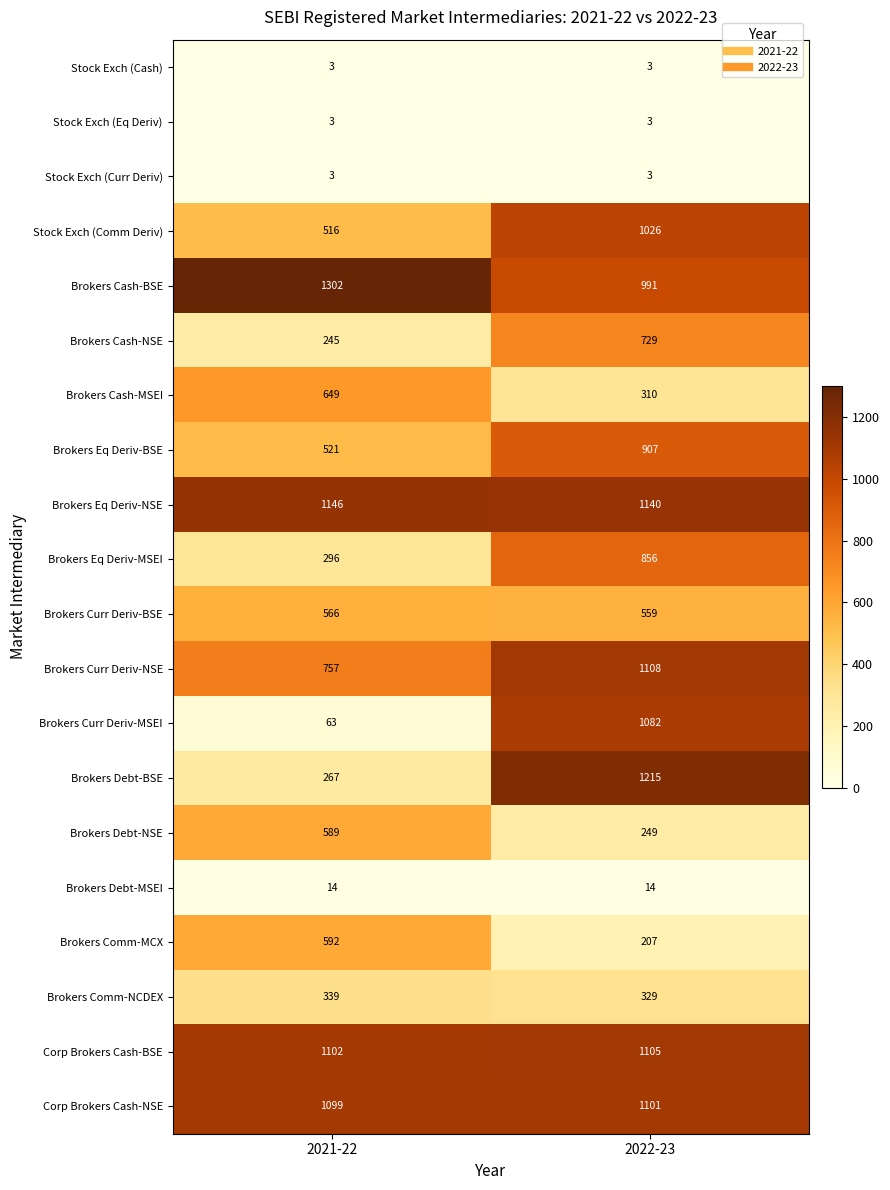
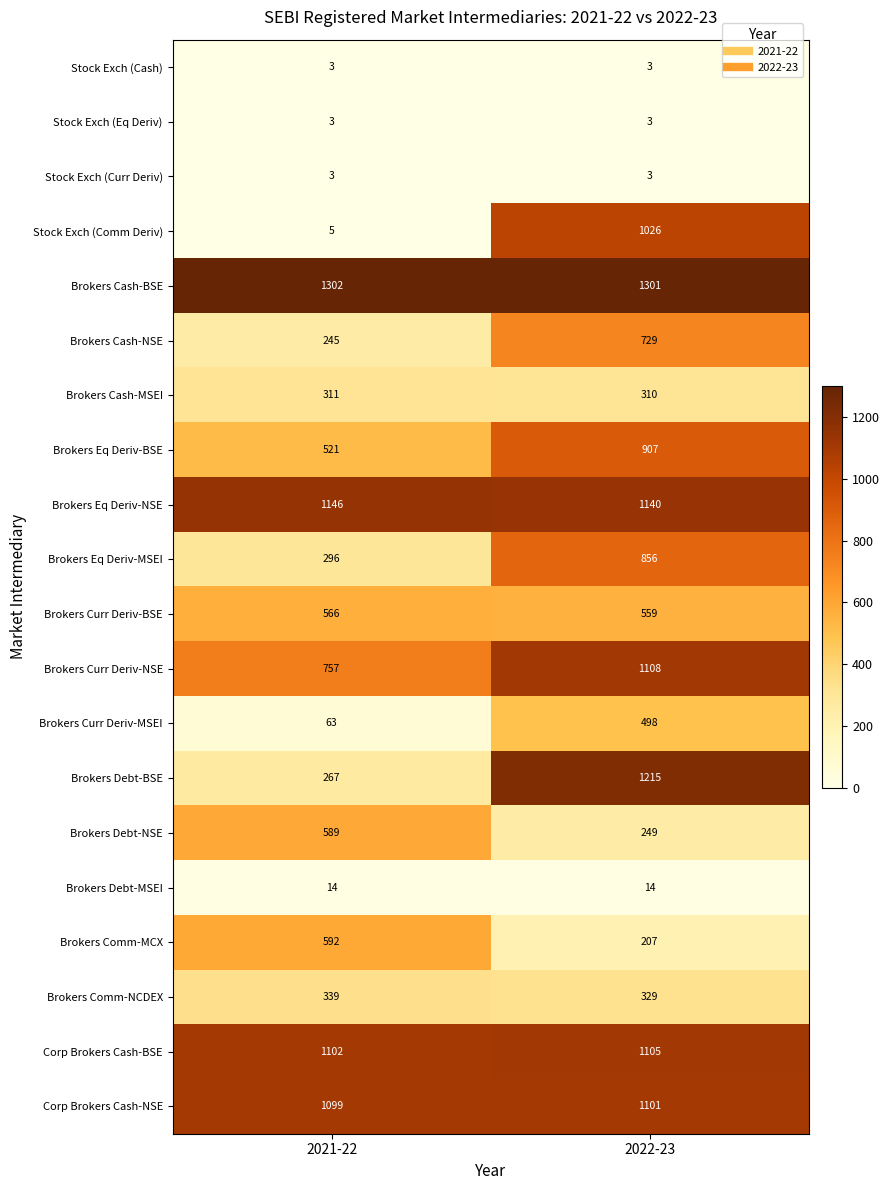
  {
    "Stock Exch (Cash)": {
      "2021-22": 3,
      "2022-23": 3
    },
    "Stock Exch (Eq Deriv)": {
      "2021-22": 3,
      "2022-23": 3
    },
    "Stock Exch (Curr Deriv)": {
      "2021-22": 3,
      "2022-23": 3
    },
    "Stock Exch (Comm Deriv)": {
-     "2021-22": 516,
+     "2021-22": 5,
      "2022-23": 1026
    },
    "Brokers Cash-BSE": {
      "2021-22": 1302,
-     "2022-23": 991
+     "2022-23": 1301
    },
    "Brokers Cash-NSE": {
      "2021-22": 245,
      "2022-23": 729
    },
    "Brokers Cash-MSEI": {
-     "2021-22": 649,
+     "2021-22": 311,
      "2022-23": 310
    },
    "Brokers Eq Deriv-BSE": {
      "2021-22": 521,
      "2022-23": 907
    },
    "Brokers Eq Deriv-NSE": {
      "2021-22": 1146,
      "2022-23": 1140
    },
    "Brokers Eq Deriv-MSEI": {
      "2021-22": 296,
      "2022-23": 856
    },
    "Brokers Curr Deriv-BSE": {
      "2021-22": 566,
      "2022-23": 559
    },
    "Brokers Curr Deriv-NSE": {
      "2021-22": 757,
      "2022-23": 1108
    },
    "Brokers Curr Deriv-MSEI": {
      "2021-22": 63,
-     "2022-23": 1082
+     "2022-23": 498
    },
    "Brokers Debt-BSE": {
      "2021-22": 267,
      "2022-23": 1215
    },
    "Brokers Debt-NSE": {
      "2021-22": 589,
      "2022-23": 249
    },
    "Brokers Debt-MSEI": {
      "2021-22": 14,
      "2022-23": 14
    },
    "Brokers Comm-MCX": {
      "2021-22": 592,
      "2022-23": 207
    },
    "Brokers Comm-NCDEX": {
      "2021-22": 339,
      "2022-23": 329
    },
    "Corp Brokers Cash-BSE": {
      "2021-22": 1102,
      "2022-23": 1105
    },
    "Corp Brokers Cash-NSE": {
      "2021-22": 1099,
      "2022-23": 1101
    }
  }
